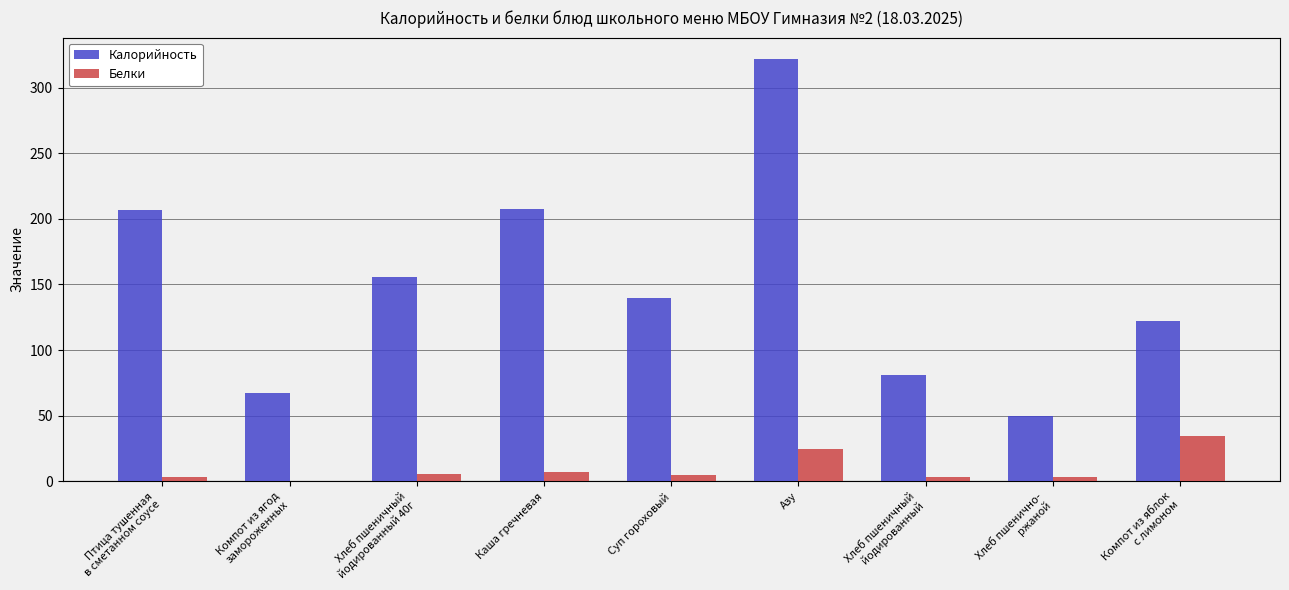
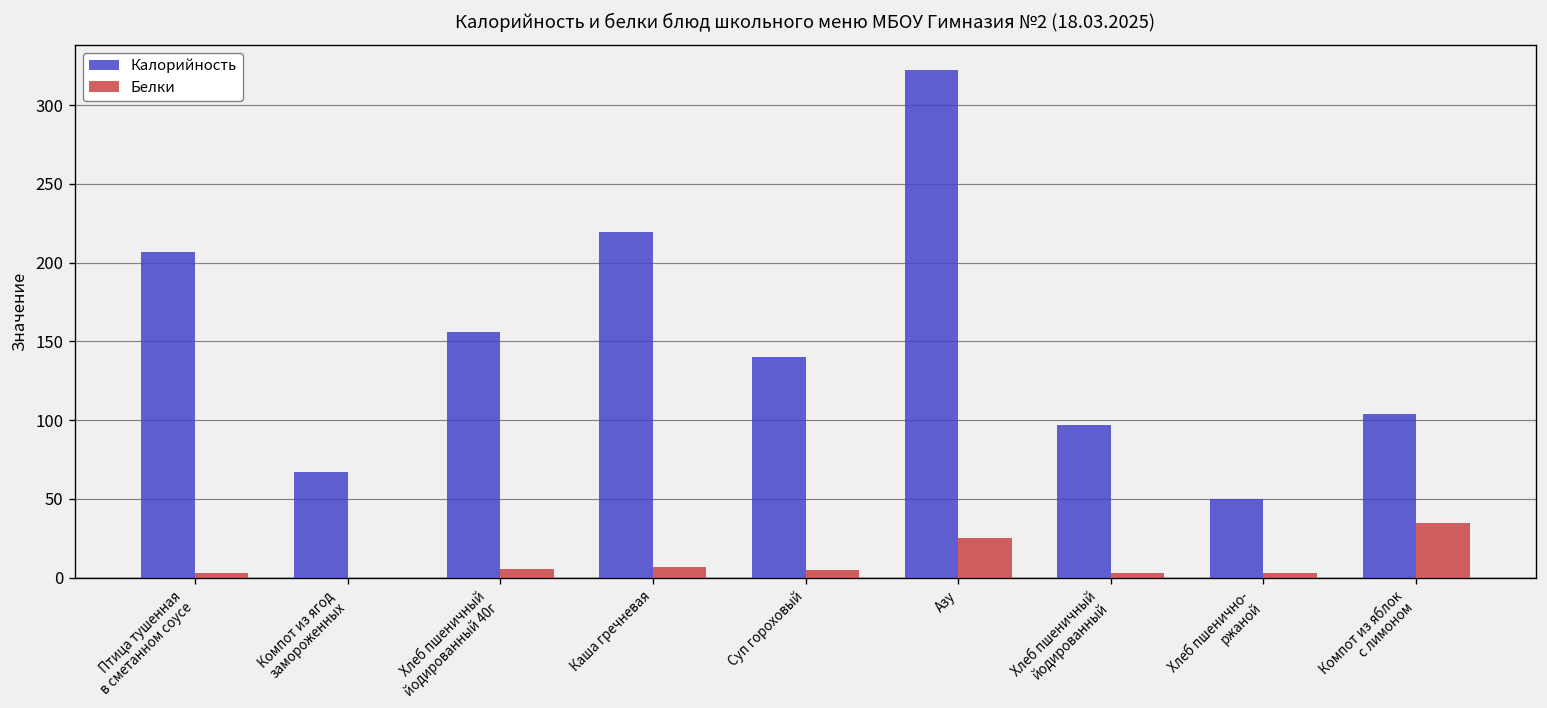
  {
    "Калорийность": {
      "Птица тушенная в сметанном соусе": 207,
      "Компот из ягод замороженных": 67,
      "Хлеб пшеничный йодированный 40г": 156,
-     "Каша гречневая": 207,
+     "Каша гречневая": 220,
      "Суп гороховый": 140,
      "Азу": 322,
-     "Хлеб пшеничный йодированный": 81,
+     "Хлеб пшеничный йодированный": 97,
      "Хлеб пшенично- ржаной": 50,
-     "Компот из яблок с лимоном": 122
+     "Компот из яблок с лимоном": 104
    },
    "Белки": {
      "Птица тушенная в сметанном соусе": 3,
      "Хлеб пшеничный йодированный 40г": 6,
      "Каша гречневая": 7,
      "Суп гороховый": 5,
      "Азу": 25,
      "Хлеб пшеничный йодированный": 3,
      "Хлеб пшенично- ржаной": 3,
      "Компот из яблок с лимоном": 35
    }
  }
